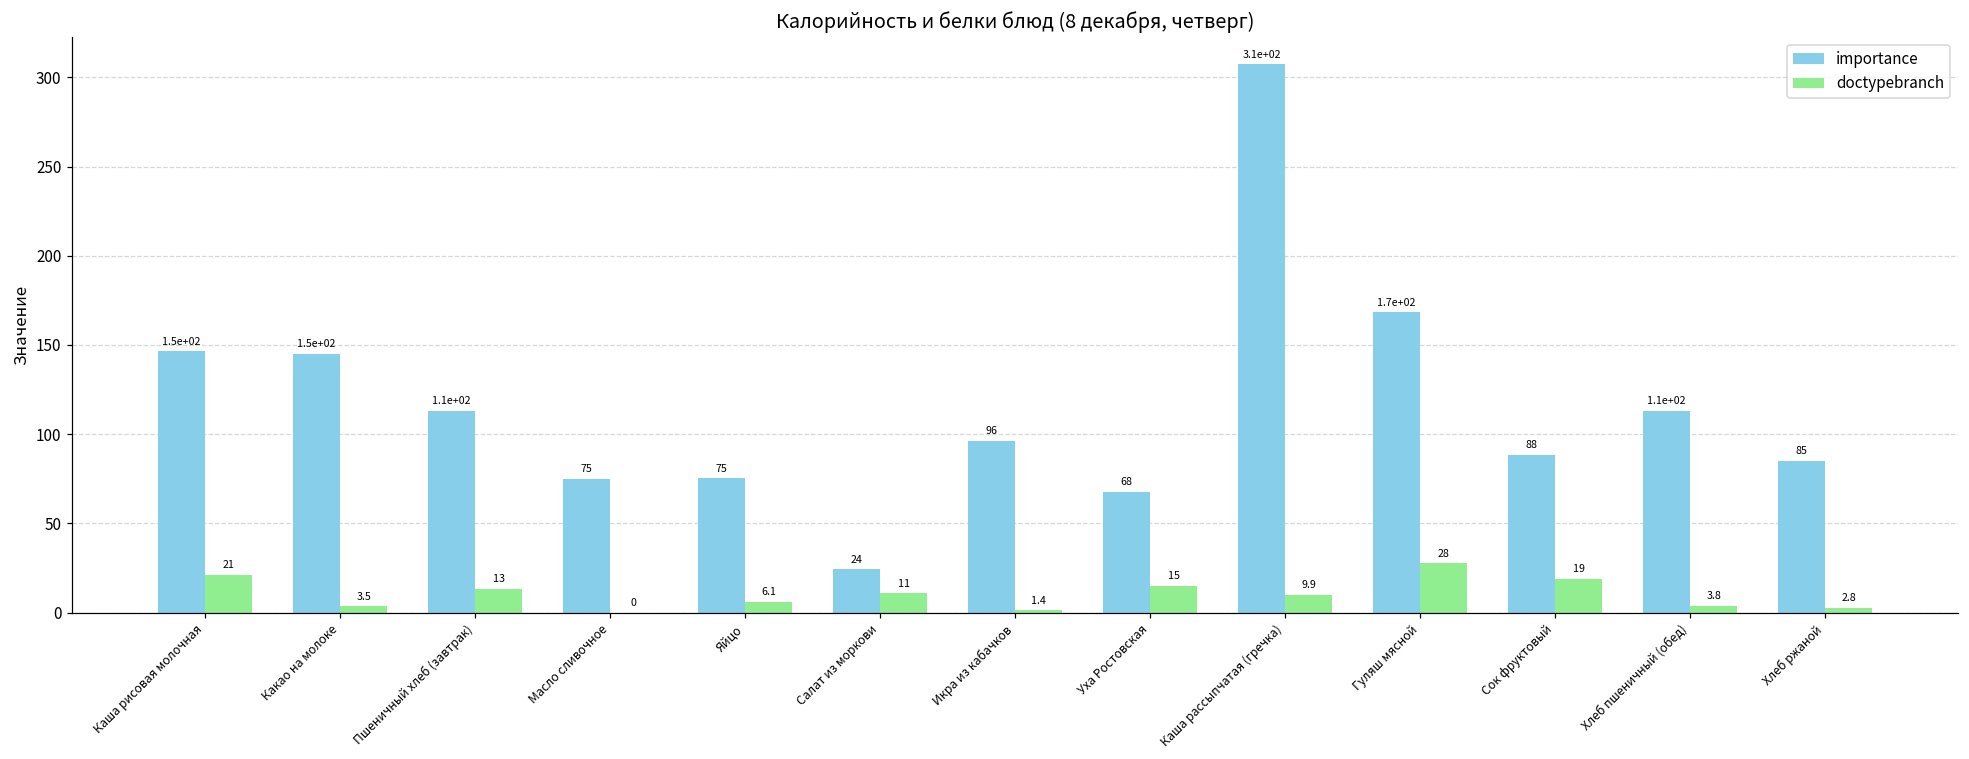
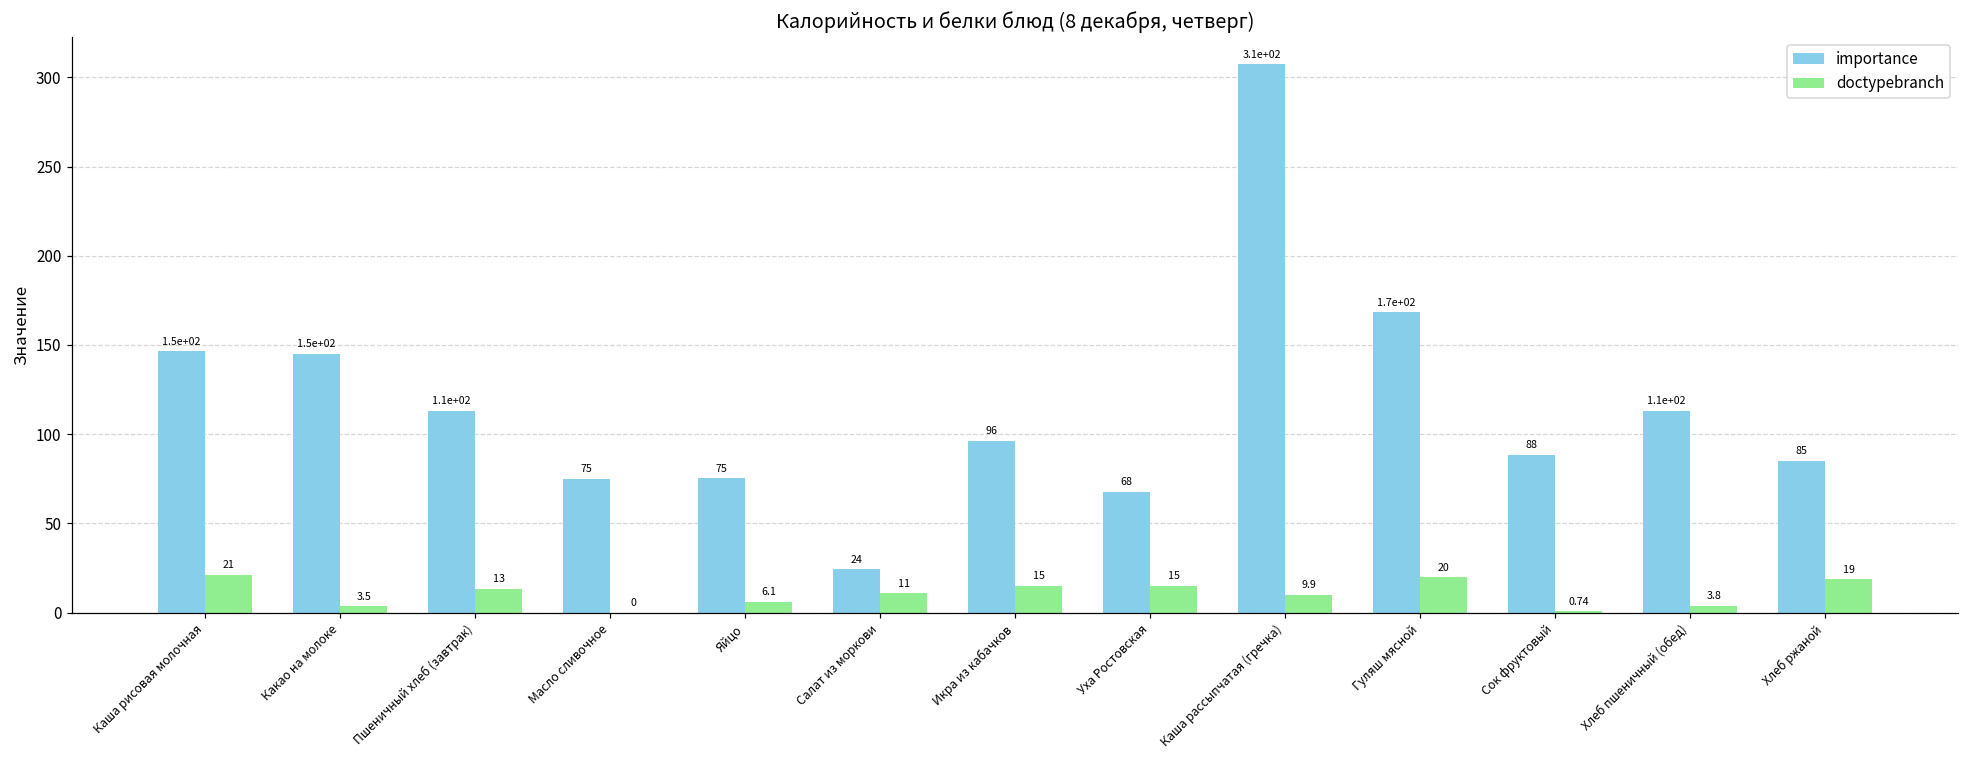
  {
    "importance": {
      "Масло сливочное": 75,
      "Яйцо": 75,
      "Салат из моркови": 24,
      "Икра из кабачков": 96,
      "Уха Ростовская": 68,
      "Сок фруктовый": 88,
      "Хлеб ржаной": 85
    },
    "doctypebranch": {
      "Каша рисовая молочная": 21,
      "Какао на молоке": 3.5,
      "Пшеничный хлеб (завтрак)": 13,
      "Масло сливочное": 0,
      "Яйцо": 6.1,
      "Салат из моркови": 11,
-     "Икра из кабачков": 1.4,
+     "Икра из кабачков": 15,
      "Уха Ростовская": 15,
      "Каша рассыпчатая (гречка)": 9.9,
-     "Гуляш мясной": 28,
-     "Сок фруктовый": 19,
+     "Гуляш мясной": 20,
+     "Сок фруктовый": 0.74,
      "Хлеб пшеничный (обед)": 3.8,
-     "Хлеб ржаной": 2.8
+     "Хлеб ржаной": 19
    }
  }
